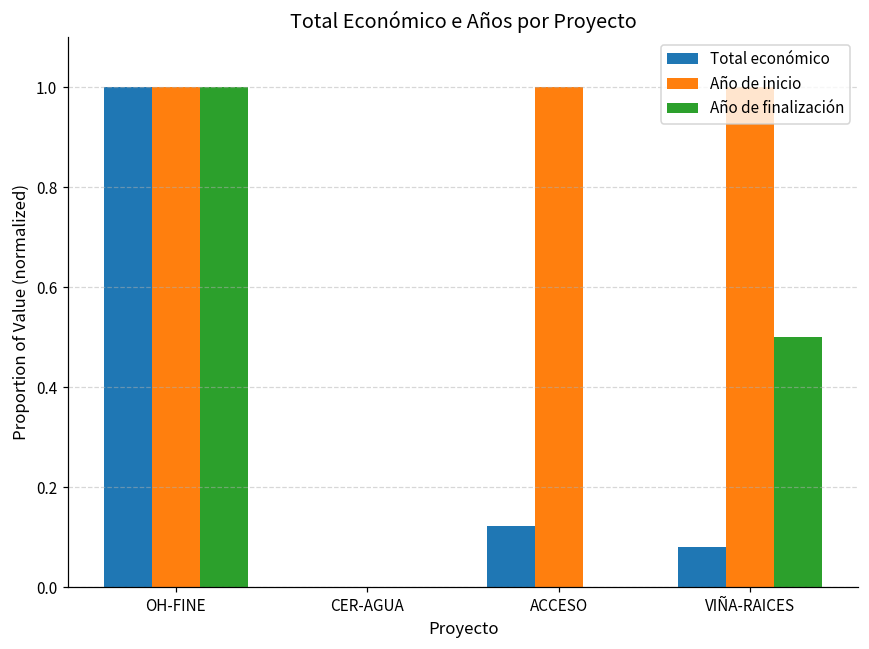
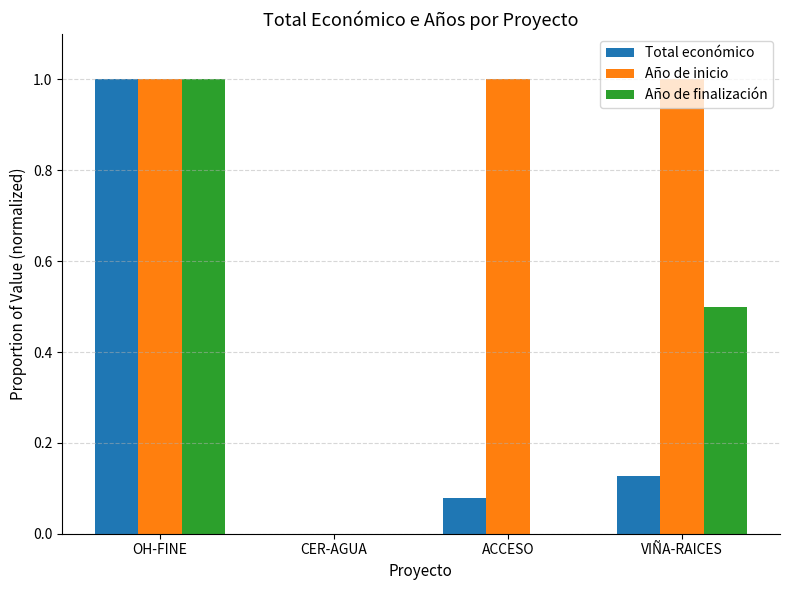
  {
    "Total económico": {
      "OH-FINE": 1.00,
      "CER-AGUA": 0.00,
-     "ACCESO": 0.12,
-     "VIÑA-RAICES": 0.08
+     "ACCESO": 0.08,
+     "VIÑA-RAICES": 0.13
    },
    "Año de inicio": {
      "OH-FINE": 1.00,
      "CER-AGUA": 0.00,
      "ACCESO": 1.00
    },
    "Año de finalización": {
      "OH-FINE": 1.00,
      "CER-AGUA": 0.00,
      "ACCESO": 0.00,
      "VIÑA-RAICES": 0.50
    }
  }
